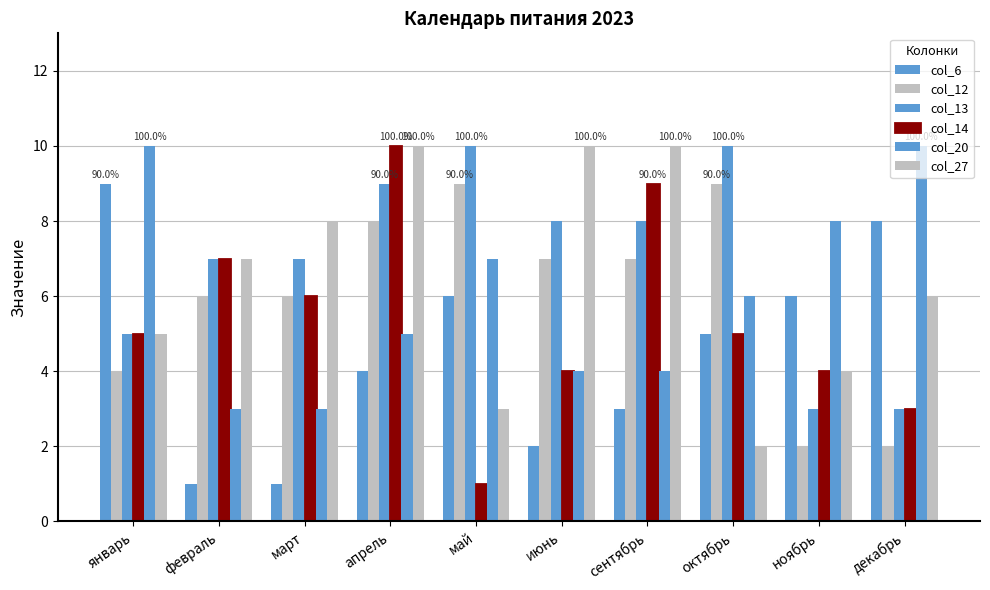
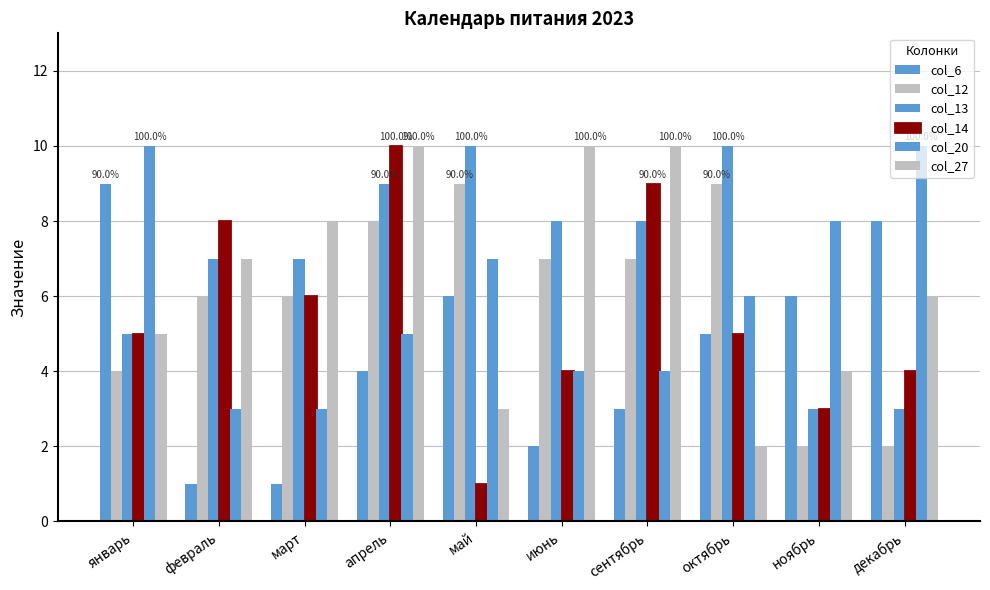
  {
    "col_14": {
      "январь": 5,
-     "февраль": 7,
+     "февраль": 8,
      "март": 6,
      "май": 1,
      "июнь": 4,
      "октябрь": 5,
-     "ноябрь": 4,
-     "декабрь": 3
+     "ноябрь": 3,
+     "декабрь": 4
    }
  }
